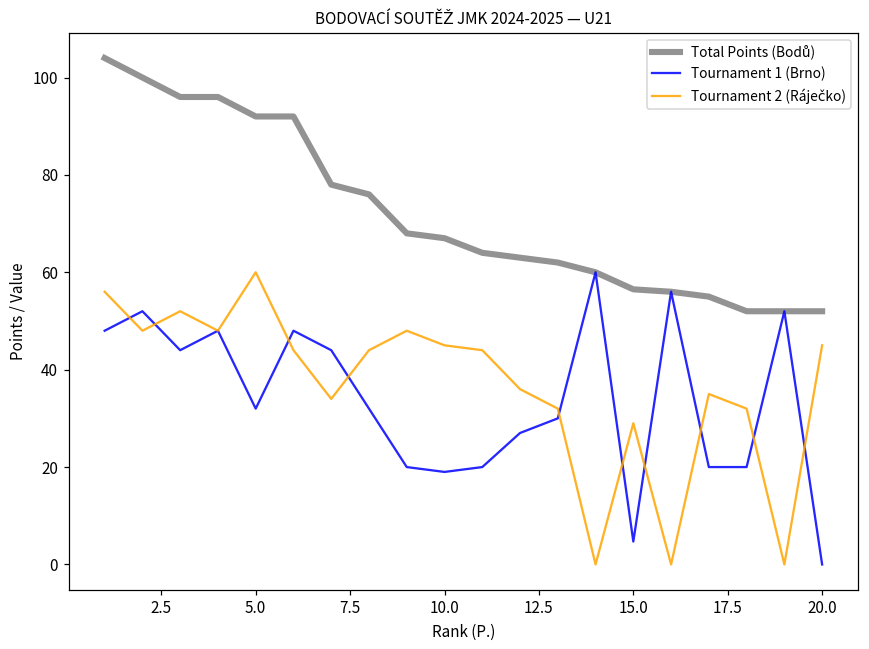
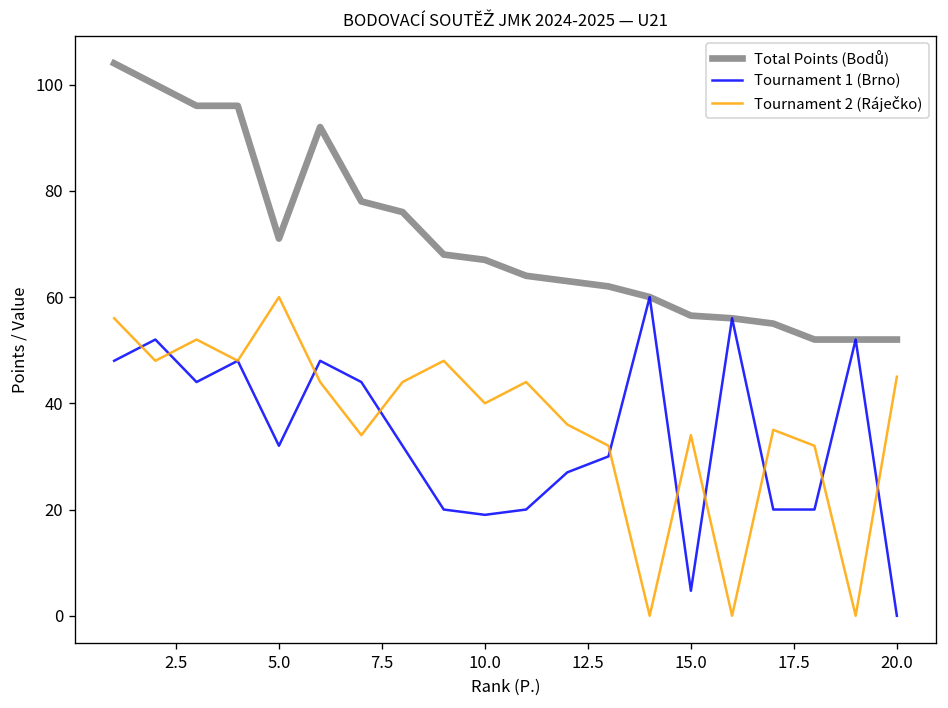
  {
    "Total Points (Bodů)": {
-     "5.0": 92,
+     "5.0": 71,
      "10.0": 67,
      "15.0": 57,
      "20.0": 52
    },
    "Tournament 1 (Brno)": {
      "5.0": 32,
      "10.0": 19,
      "15.0": 5,
      "20.0": 0
    },
    "Tournament 2 (Ráječko)": {
      "5.0": 60,
-     "10.0": 45,
-     "15.0": 29,
+     "10.0": 40,
+     "15.0": 34,
      "20.0": 45
    }
  }
